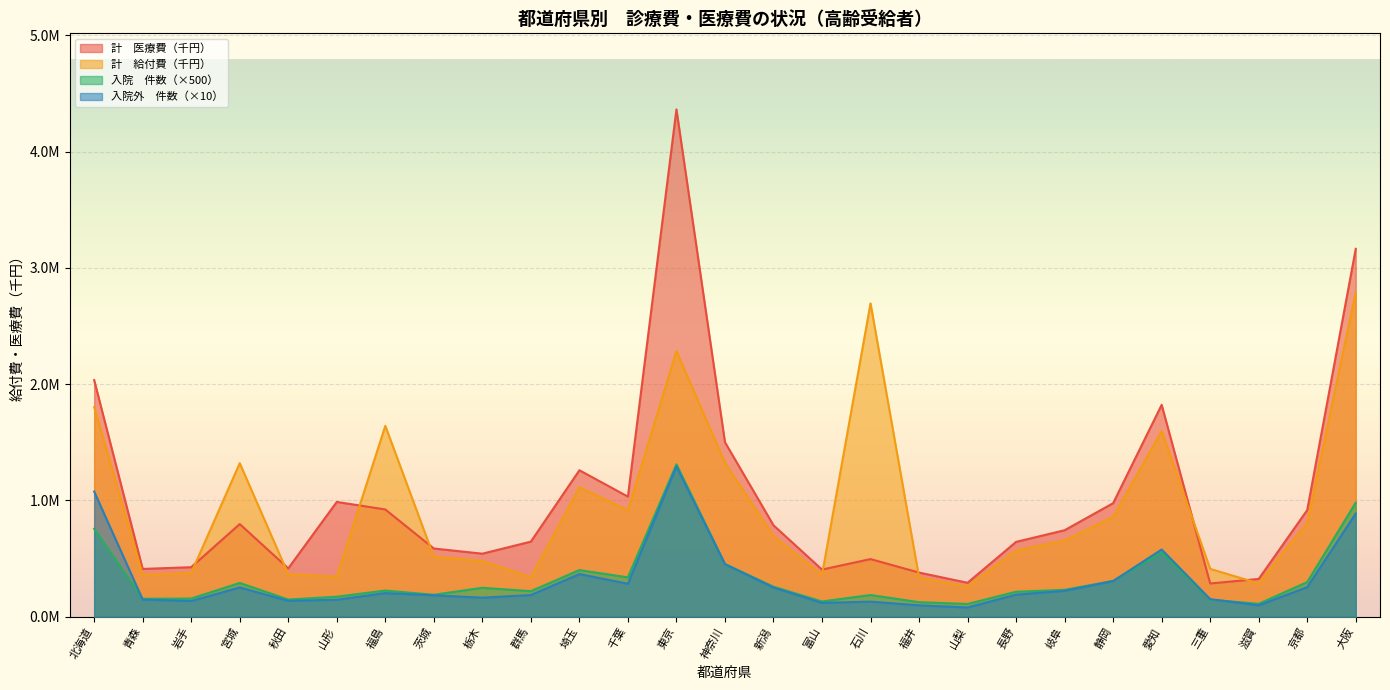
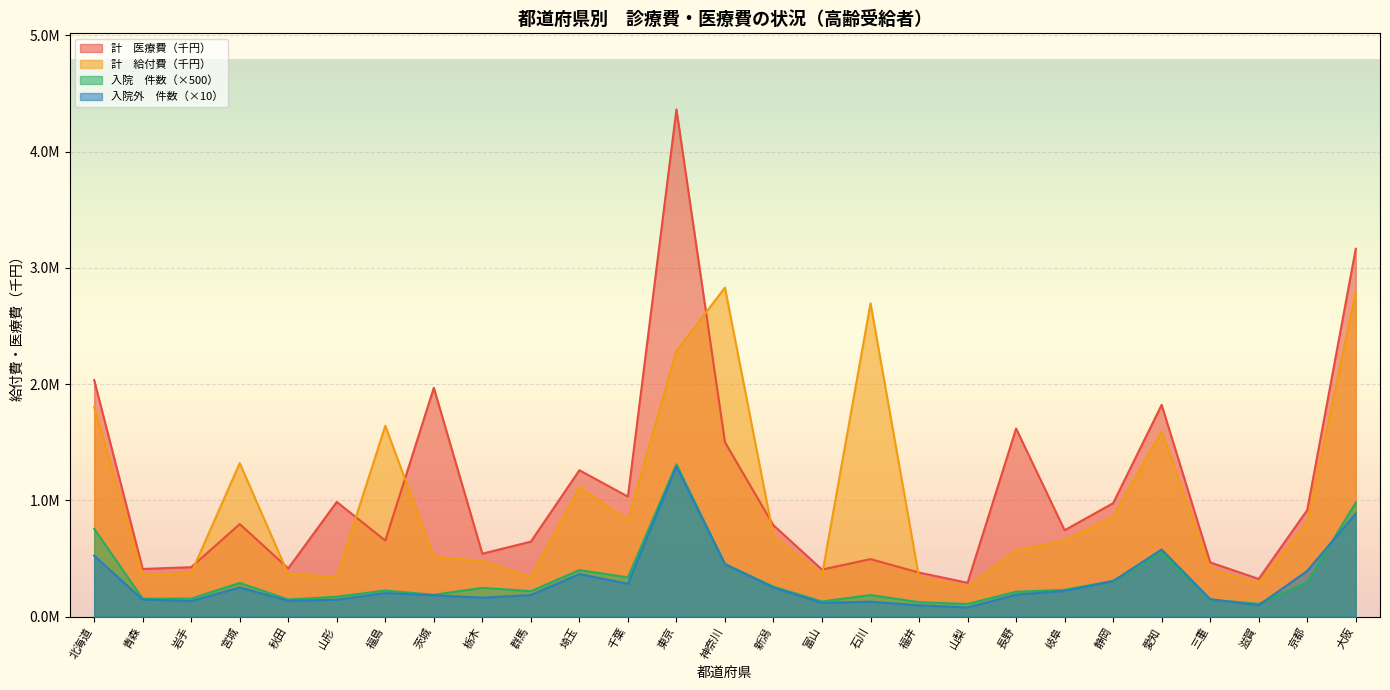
  {
    "計 医療費（千円）": {
      "北海道": 2030000,
      "青森": 410000,
      "岩手": 420000,
      "宮城": 800000,
      "秋田": 410000,
      "山形": 990000,
-     "福島": 920000,
-     "茨城": 590000,
+     "福島": 650000,
+     "茨城": 1970000,
      "栃木": 540000,
      "群馬": 640000,
      "埼玉": 1260000,
      "千葉": 1030000,
      "東京": 4360000,
      "神奈川": 1500000,
      "新潟": 790000,
      "富山": 400000,
      "石川": 490000,
      "福井": 380000,
      "山梨": 290000,
-     "長野": 640000,
+     "長野": 1620000,
      "岐阜": 740000,
      "静岡": 980000,
      "愛知": 1820000,
-     "三重": 280000,
+     "三重": 470000,
      "滋賀": 320000,
      "京都": 920000,
      "大阪": 3160000
    },
    "計 給付費（千円）": {
      "北海道": 1800000,
      "青森": 360000,
      "岩手": 380000,
      "宮城": 1320000,
      "秋田": 360000,
      "山形": 340000,
      "福島": 1640000,
      "茨城": 510000,
      "栃木": 480000,
      "群馬": 340000,
      "埼玉": 1110000,
-     "千葉": 920000,
+     "千葉": 830000,
      "東京": 2290000,
-     "神奈川": 1320000,
+     "神奈川": 2830000,
      "新潟": 690000,
      "富山": 360000,
      "石川": 2700000,
      "福井": 340000,
      "山梨": 260000,
      "長野": 570000,
      "岐阜": 650000,
      "静岡": 860000,
      "愛知": 1600000,
      "三重": 410000,
      "滋賀": 290000,
      "京都": 810000,
      "大阪": 2790000
    },
    "入院 件数（×500）": {
      "北海道": 760000,
      "宮城": 290000,
      "山形": 170000,
      "福島": 220000,
      "栃木": 250000,
      "群馬": 220000,
      "埼玉": 400000,
      "千葉": 340000,
      "石川": 190000,
      "福井": 120000,
      "山梨": 110000,
      "長野": 210000,
      "愛知": 550000,
      "京都": 300000,
      "大阪": 980000
    },
    "入院外 件数（×10）": {
-     "北海道": 1080000,
+     "北海道": 520000,
      "宮城": 250000,
      "山形": 140000,
      "福島": 200000,
      "栃木": 160000,
      "群馬": 190000,
      "埼玉": 370000,
      "千葉": 280000,
      "石川": 130000,
      "福井": 100000,
      "山梨": 80000,
      "長野": 190000,
      "愛知": 580000,
-     "京都": 250000,
+     "京都": 390000,
      "大阪": 890000
    }
  }
